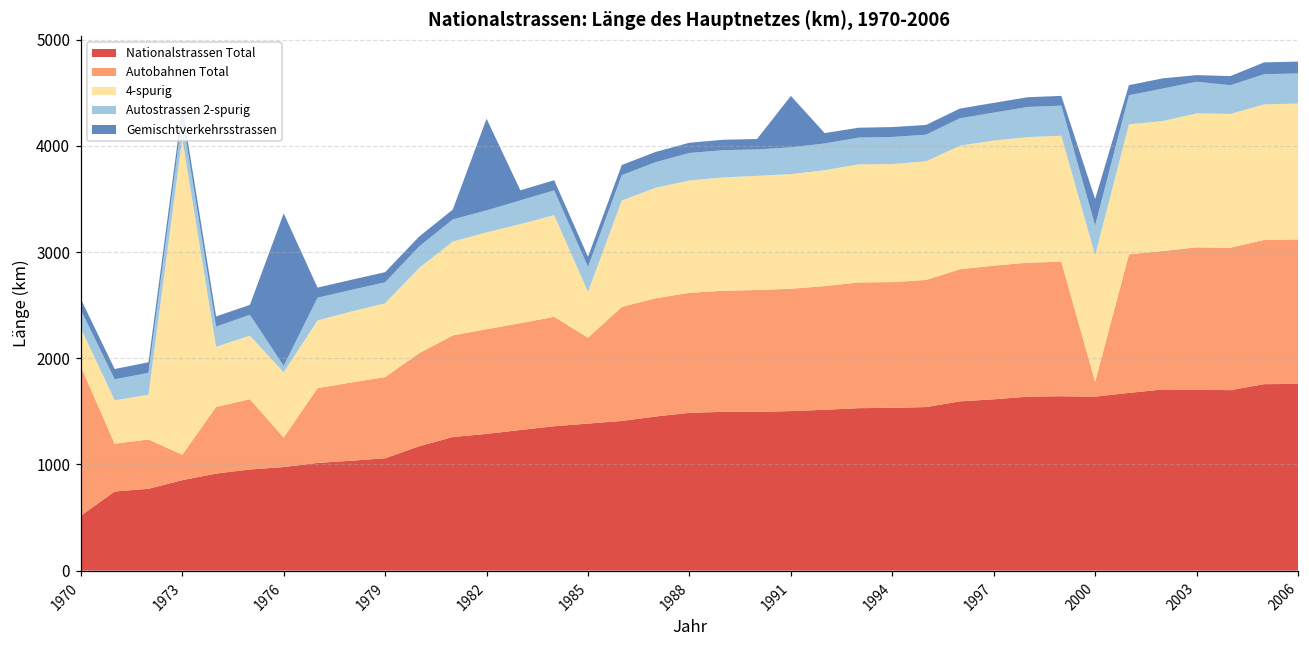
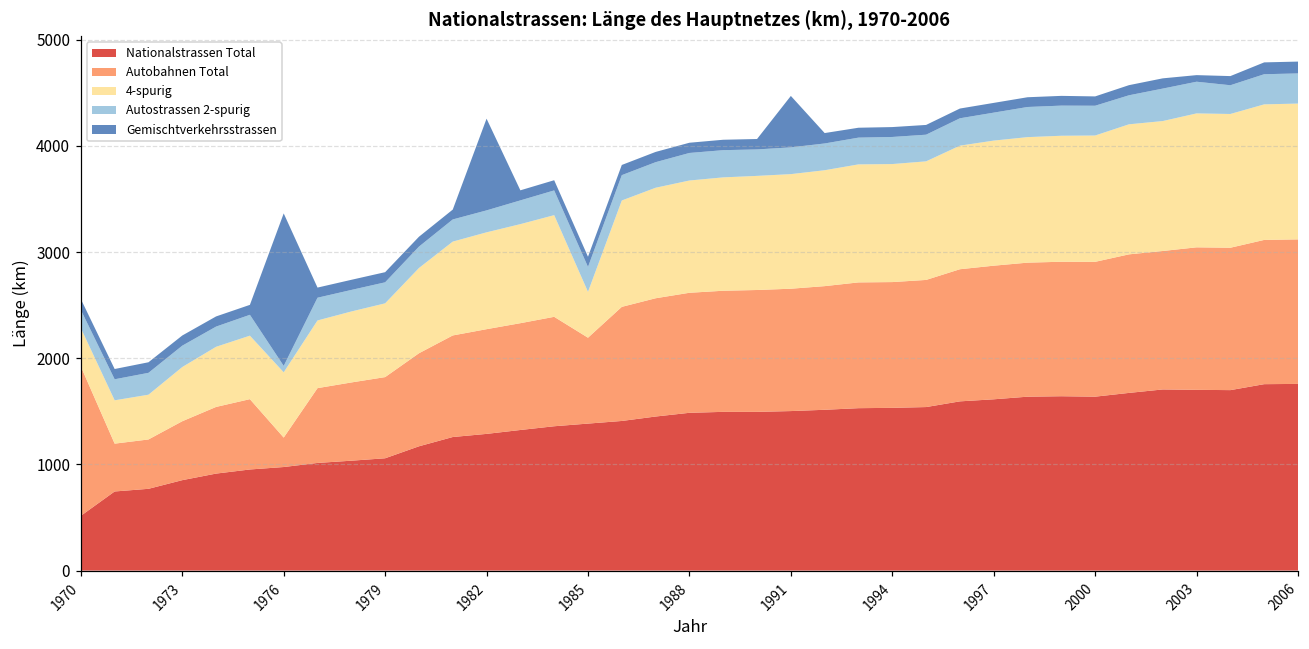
  {
    "Nationalstrassen Total": {
      "1970": 500,
      "1973": 900,
      "1976": 1000,
      "1979": 1100,
      "1982": 1300,
      "1985": 1400,
      "1988": 1500,
      "1991": 1500,
      "1994": 1500,
      "1997": 1600,
      "2000": 1600,
      "2003": 1700,
      "2006": 1800
    },
    "Autobahnen Total": {
      "1970": 1400,
-     "1973": 200,
+     "1973": 600,
      "1976": 300,
      "1979": 800,
      "1982": 1000,
      "1985": 800,
      "1988": 1100,
      "1991": 1200,
      "1994": 1200,
      "1997": 1300,
-     "2000": 100,
+     "2000": 1300,
      "2003": 1300,
      "2006": 1400
    },
    "4-spurig": {
      "1970": 400,
-     "1973": 3000,
+     "1973": 500,
      "1976": 600,
      "1979": 700,
      "1982": 900,
      "1985": 400,
      "1988": 1100,
      "1991": 1100,
      "1994": 1100,
      "1997": 1200,
      "2000": 1200,
      "2003": 1300,
      "2006": 1300
    },
    "Autostrassen 2-spurig": {
      "1970": 200,
      "1976": 100,
      "1979": 200,
      "1982": 200,
      "1985": 200,
      "1988": 300,
      "1991": 300,
      "1994": 300,
      "1997": 300,
      "2000": 300,
      "2003": 300,
      "2006": 300
    },
    "Gemischtverkehrsstrassen": {
      "1970": 100,
      "1976": 1400,
      "1979": 100,
      "1982": 900,
      "1985": 100,
      "1988": 100,
      "1991": 500,
      "1994": 100,
      "1997": 100,
-     "2000": 300,
+     "2000": 100,
      "2003": 100,
      "2006": 100
    }
  }
